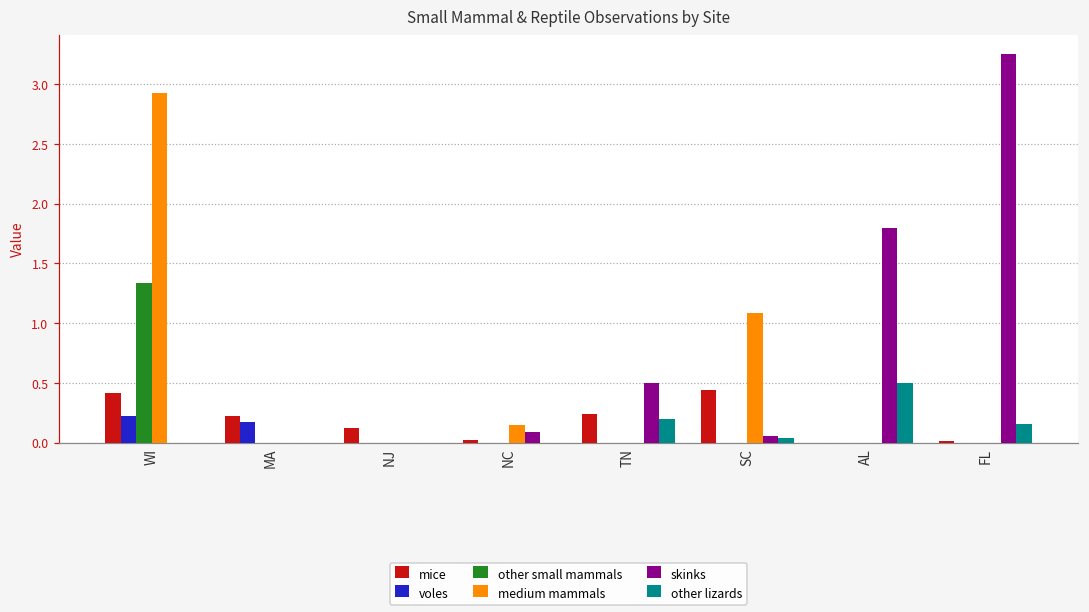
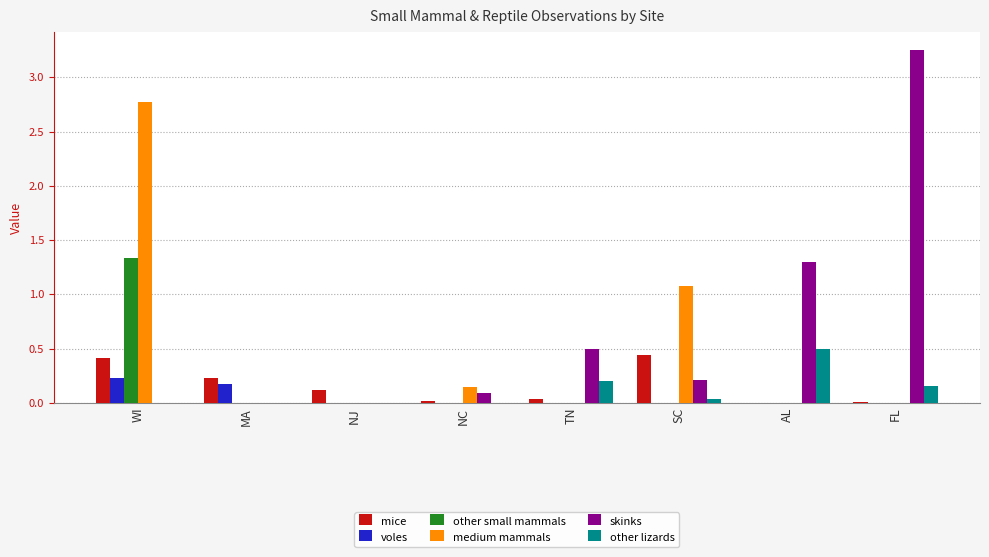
  {
    "mice": {
      "WI": 0.41,
      "MA": 0.23,
      "NJ": 0.12,
-     "TN": 0.24,
+     "TN": 0.04,
      "SC": 0.44,
      "AL": 0.00
    },
    "voles": {
      "WI": 0.23,
      "MA": 0.18,
      "NJ": 0.00,
      "NC": 0.00,
      "TN": 0.00,
      "SC": 0.00,
      "AL": 0.00,
      "FL": 0.00
    },
    "other small mammals": {
      "WI": 1.34,
      "MA": 0.00,
      "NJ": 0.00,
      "NC": 0.00,
      "TN": 0.00,
      "SC": 0.00,
      "AL": 0.00,
      "FL": 0.00
    },
    "medium mammals": {
-     "WI": 2.92,
+     "WI": 2.77,
      "MA": 0.00,
      "NJ": 0.00,
      "NC": 0.14,
      "TN": 0.00,
      "SC": 1.08,
      "AL": 0.00,
      "FL": 0.00
    },
    "skinks": {
      "WI": 0.00,
      "MA": 0.00,
      "NJ": 0.00,
      "NC": 0.09,
      "TN": 0.50,
-     "SC": 0.05,
-     "AL": 1.8,
+     "SC": 0.21,
+     "AL": 1.3,
      "FL": 3.25
    },
    "other lizards": {
      "WI": 0.00,
      "MA": 0.00,
      "NJ": 0.00,
      "NC": 0.00,
      "TN": 0.20,
      "SC": 0.03,
      "AL": 0.50,
      "FL": 0.15
    }
  }
